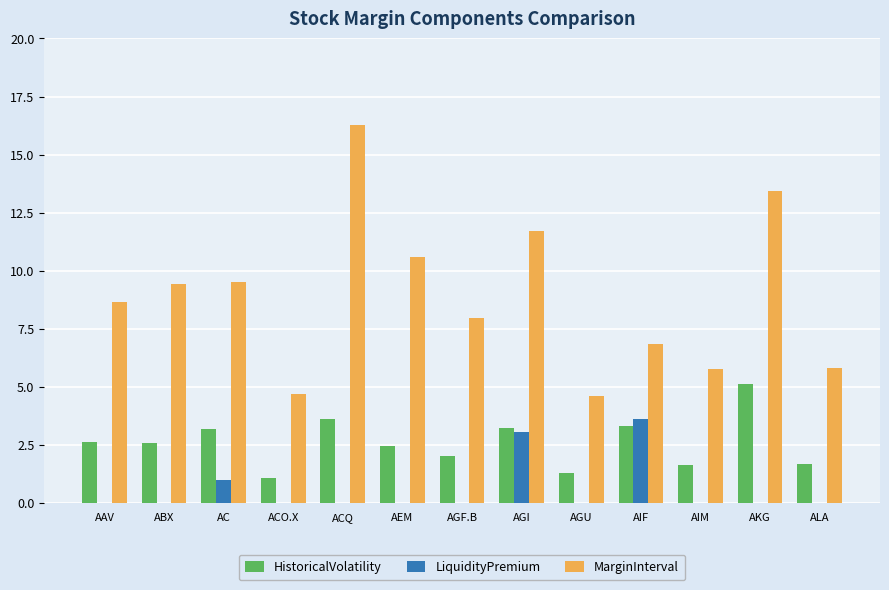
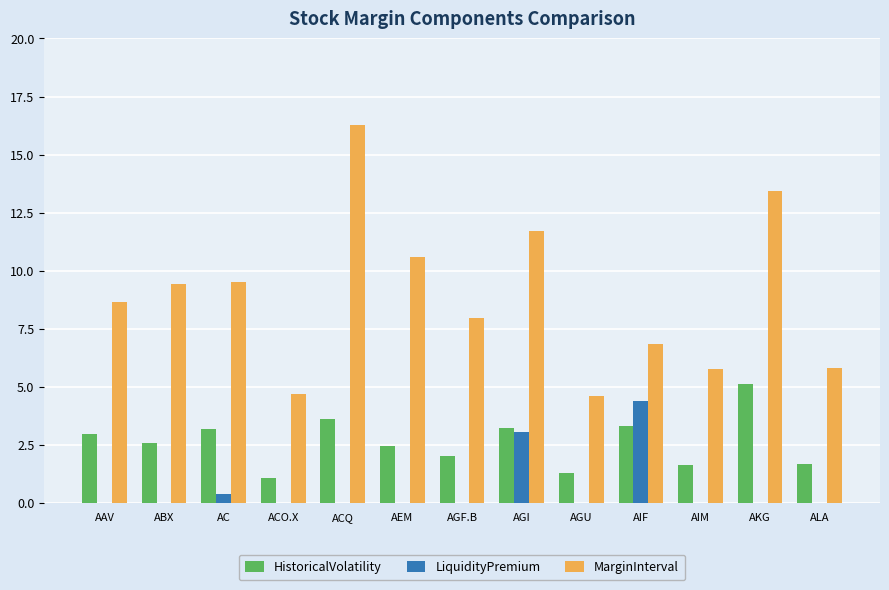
  {
    "HistoricalVolatility": {
-     "AAV": 2.6,
+     "AAV": 2.9,
      "ABX": 2.6,
      "AC": 3.2,
      "ACO.X": 1.1,
      "ACQ": 3.6,
      "AEM": 2.4,
      "AGF.B": 2.0,
      "AGI": 3.2,
      "AGU": 1.3,
      "AIF": 3.3,
      "AIM": 1.6,
      "AKG": 5.1,
      "ALA": 1.7
    },
    "LiquidityPremium": {
      "AAV": 0.0,
      "ABX": 0.0,
-     "AC": 1.0,
+     "AC": 0.4,
      "ACO.X": 0.0,
      "ACQ": 0.0,
      "AEM": 0.0,
      "AGF.B": 0.0,
      "AGI": 3.1,
      "AGU": 0.0,
-     "AIF": 3.6,
+     "AIF": 4.4,
      "AIM": 0.0,
      "AKG": 0.0,
      "ALA": 0.0
    },
    "MarginInterval": {
      "AAV": 8.6,
      "ABX": 9.4,
      "AC": 9.5,
      "ACO.X": 4.7,
      "ACQ": 16.3,
      "AEM": 10.6,
      "AGF.B": 7.9,
      "AGI": 11.7,
      "AGU": 4.6,
      "AIF": 6.8,
      "AIM": 5.7,
      "AKG": 13.4,
      "ALA": 5.8
    }
  }
